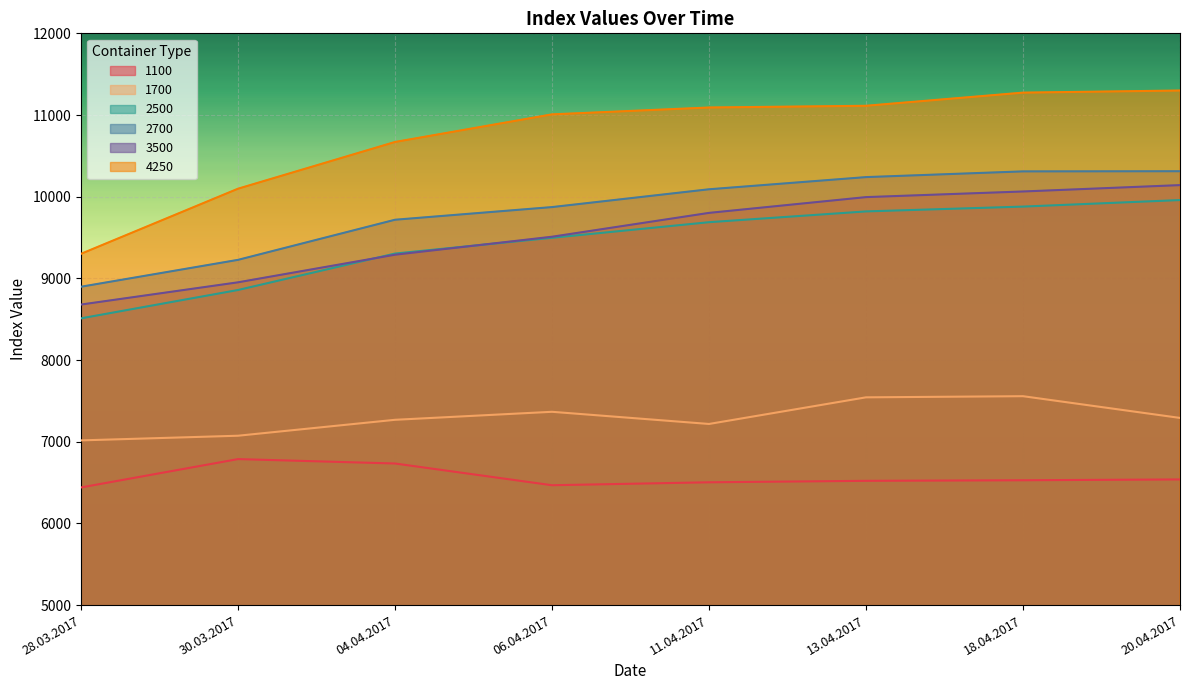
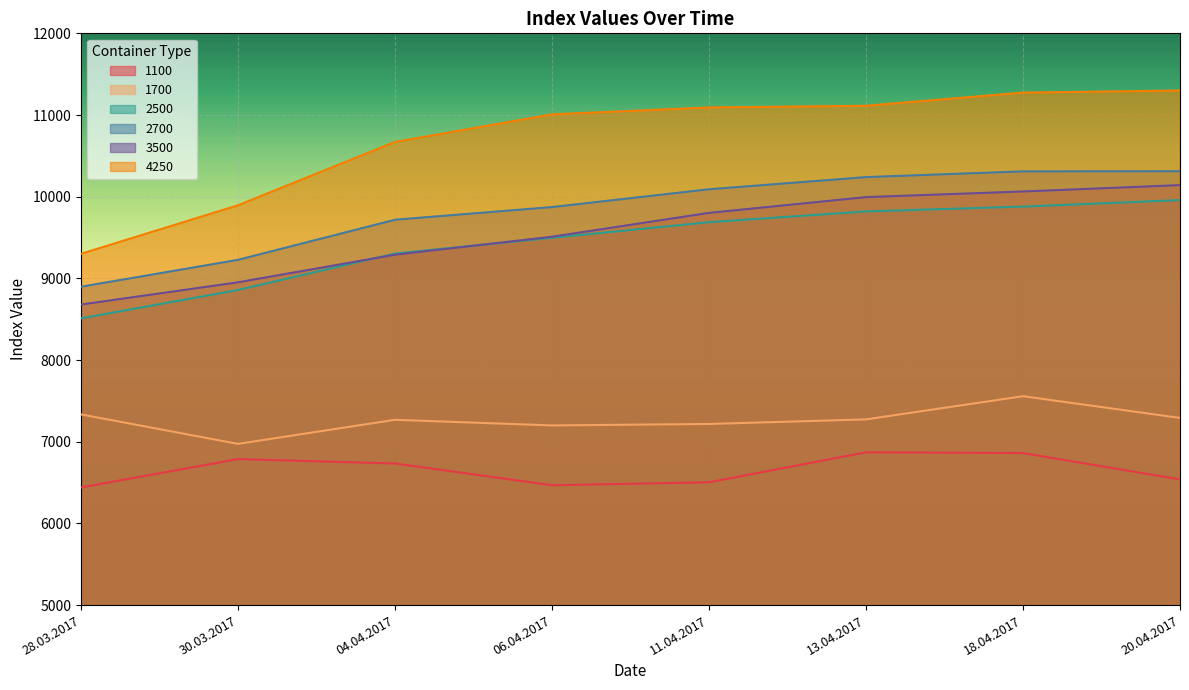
  {
    "1100": {
      "28.03.2017": 6400,
      "30.03.2017": 6800,
      "04.04.2017": 6700,
      "06.04.2017": 6500,
      "11.04.2017": 6500,
-     "13.04.2017": 6500,
-     "18.04.2017": 6500,
+     "13.04.2017": 6900,
+     "18.04.2017": 6900,
      "20.04.2017": 6500
    },
    "1700": {
-     "28.03.2017": 7000,
-     "30.03.2017": 7100,
+     "28.03.2017": 7300,
+     "30.03.2017": 7000,
      "04.04.2017": 7300,
-     "06.04.2017": 7400,
+     "06.04.2017": 7200,
      "11.04.2017": 7200,
-     "13.04.2017": 7500,
+     "13.04.2017": 7300,
      "18.04.2017": 7600,
      "20.04.2017": 7300
    },
    "4250": {
      "28.03.2017": 9300,
-     "30.03.2017": 10100,
+     "30.03.2017": 9900,
      "04.04.2017": 10700,
      "06.04.2017": 11000,
      "11.04.2017": 11100,
      "13.04.2017": 11100,
      "18.04.2017": 11300,
      "20.04.2017": 11300
    }
  }
